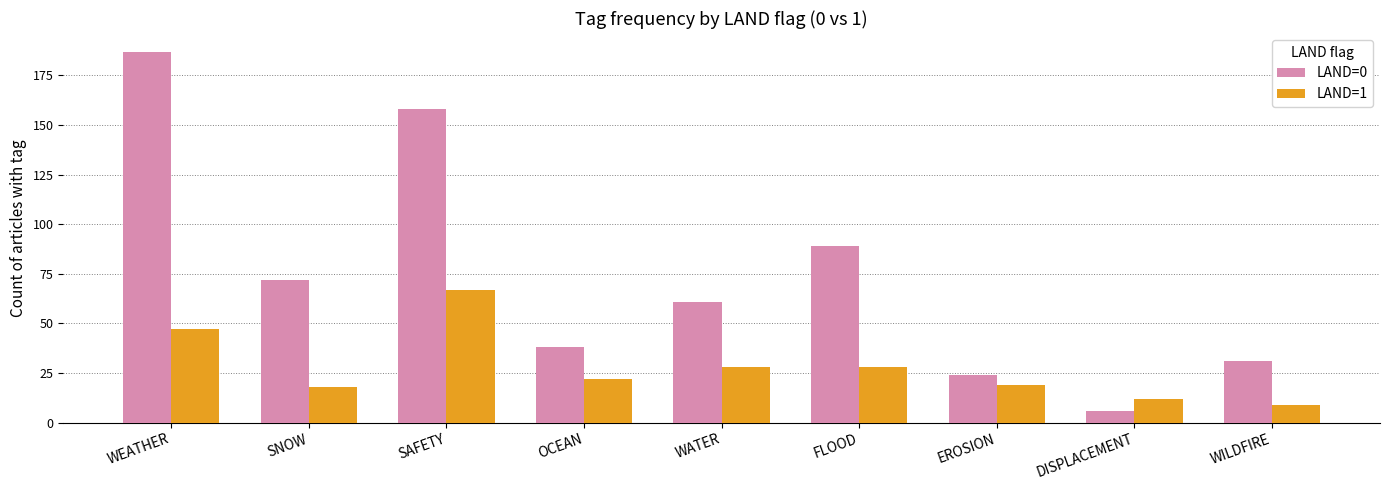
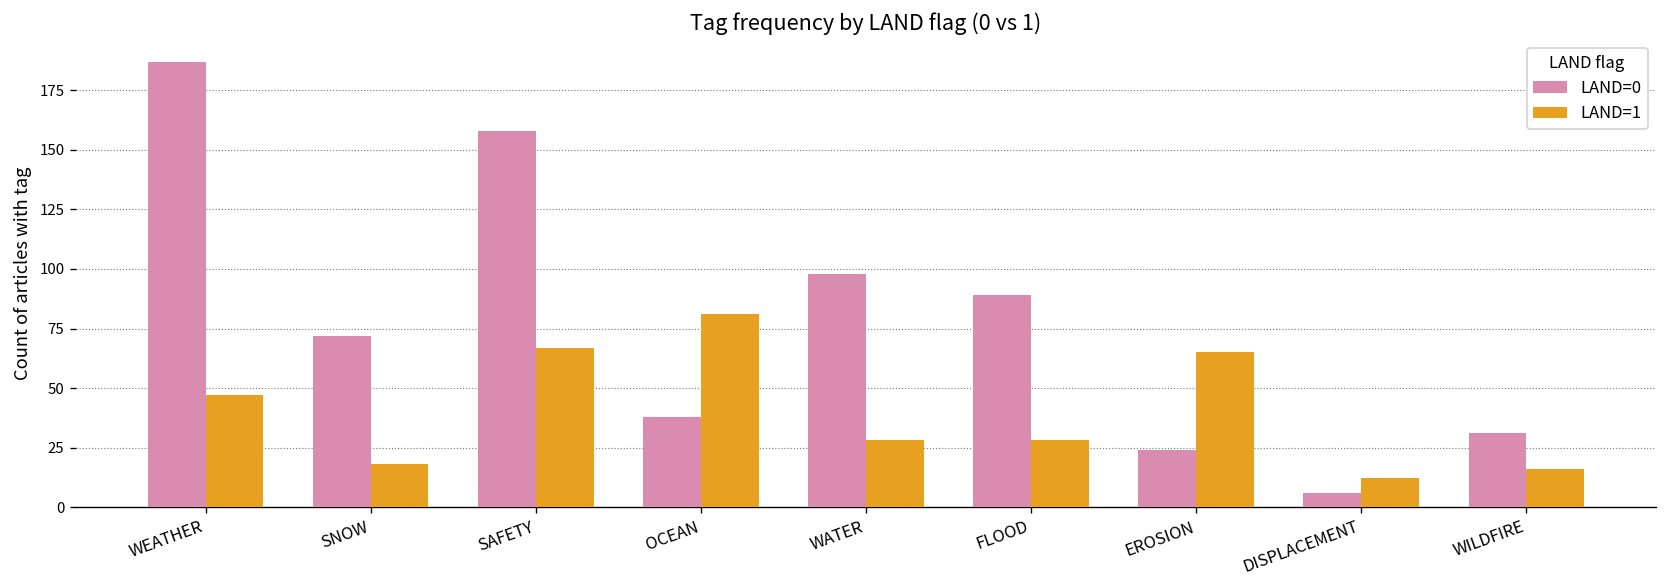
  {
    "LAND=0": {
      "WEATHER": 187,
      "SNOW": 72,
      "SAFETY": 158,
      "OCEAN": 38,
-     "WATER": 61,
+     "WATER": 98,
      "FLOOD": 89,
      "EROSION": 24,
      "DISPLACEMENT": 6,
      "WILDFIRE": 31
    },
    "LAND=1": {
      "WEATHER": 47,
      "SNOW": 18,
      "SAFETY": 67,
-     "OCEAN": 22,
+     "OCEAN": 81,
      "WATER": 28,
      "FLOOD": 28,
-     "EROSION": 19,
+     "EROSION": 65,
      "DISPLACEMENT": 12,
-     "WILDFIRE": 9
+     "WILDFIRE": 16
    }
  }
